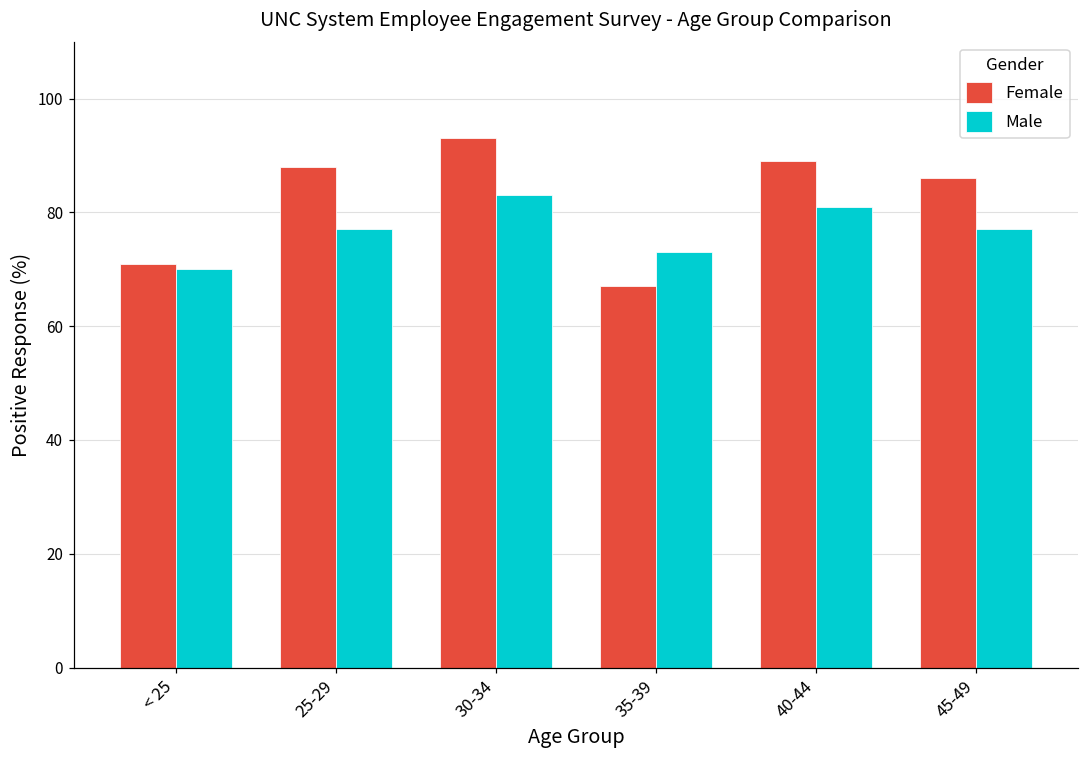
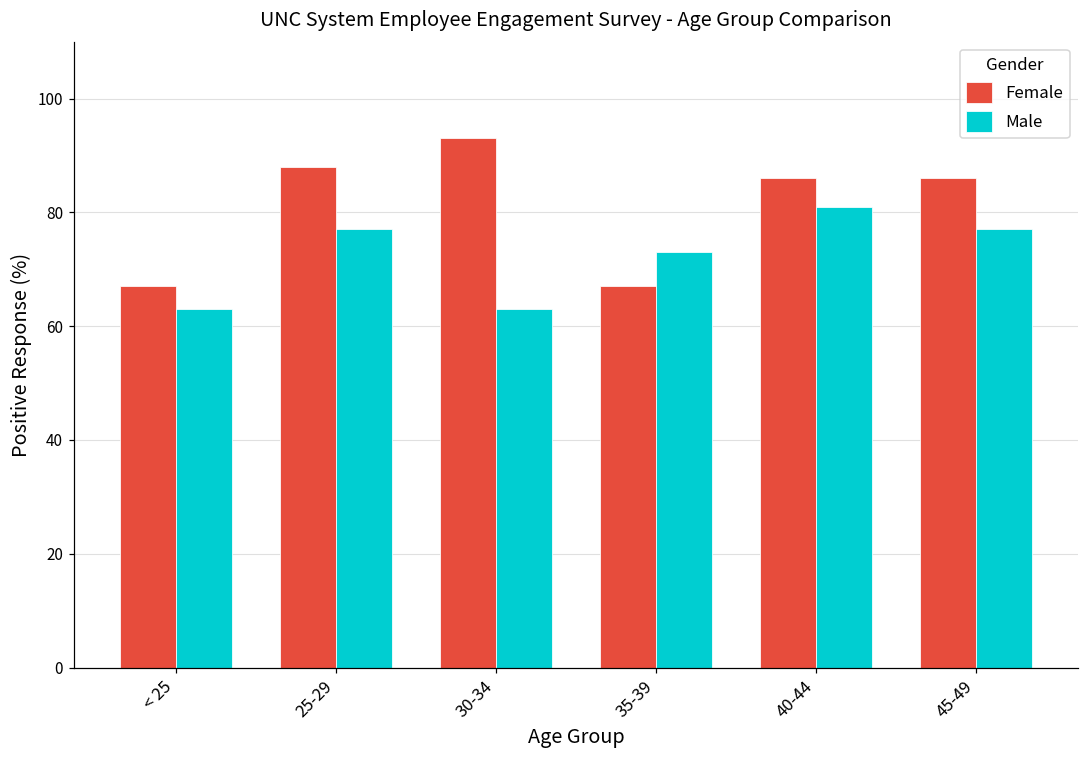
  {
    "Female": {
-     "< 25": 71,
+     "< 25": 67,
      "25-29": 88,
      "30-34": 93,
      "35-39": 67,
-     "40-44": 89,
+     "40-44": 86,
      "45-49": 86
    },
    "Male": {
-     "< 25": 70,
+     "< 25": 63,
      "25-29": 77,
-     "30-34": 83,
+     "30-34": 63,
      "35-39": 73,
      "40-44": 81,
      "45-49": 77
    }
  }
